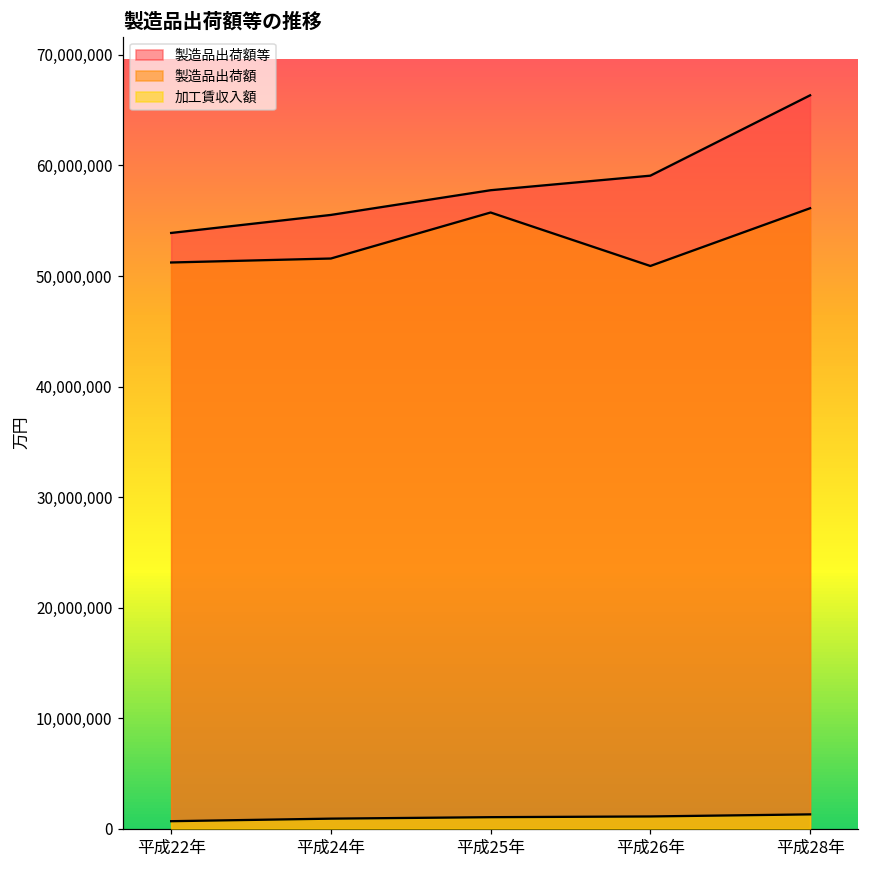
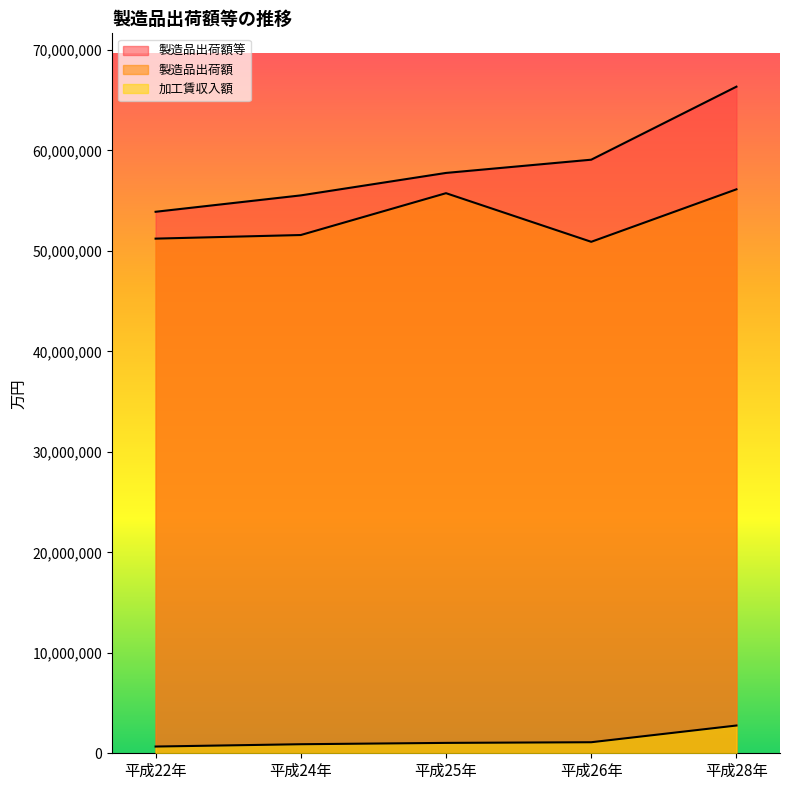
  {
    "製造品出荷額等": {
      "平成22年": "53,900,000",
      "平成24年": "55,500,000",
      "平成25年": "57,800,000",
      "平成26年": "59,100,000",
      "平成28年": "66,300,000"
    },
    "製造品出荷額": {
      "平成22年": "51,200,000",
      "平成24年": "51,600,000",
      "平成25年": "55,700,000",
      "平成26年": "50,900,000",
      "平成28年": "56,100,000"
    },
    "加工賃収入額": {
      "平成22年": "700,000",
      "平成24年": "900,000",
      "平成25年": "1,000,000",
      "平成26年": "1,100,000",
-     "平成28年": "1,300,000"
+     "平成28年": "2,800,000"
    }
  }
